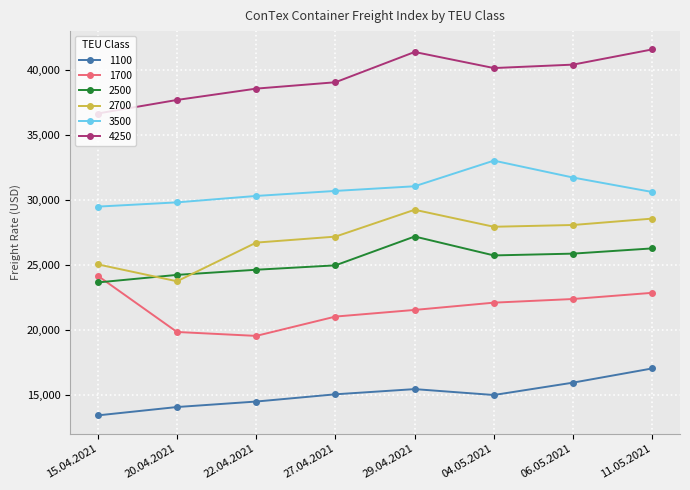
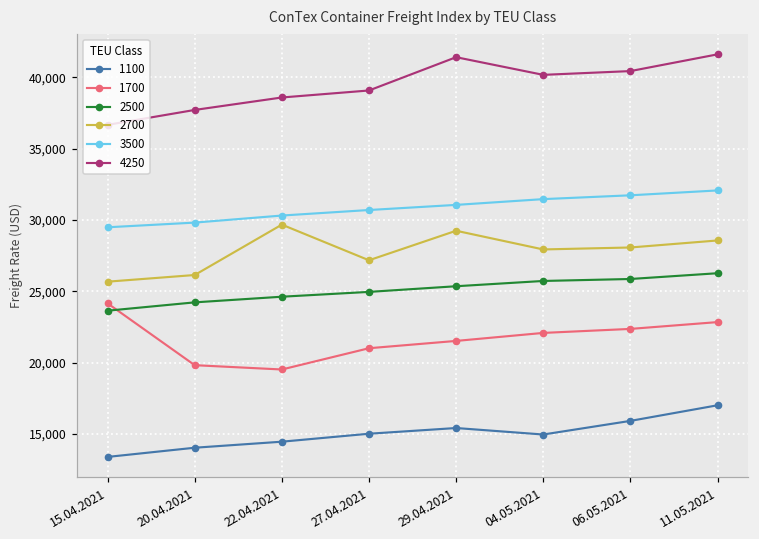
  {
    "1100": {
      "15.04.2021": "13,400",
      "20.04.2021": "14,000",
      "22.04.2021": "14,500",
      "27.04.2021": "15,000",
      "29.04.2021": "15,400",
      "04.05.2021": "15,000",
      "06.05.2021": "15,900",
      "11.05.2021": "17,000"
    },
    "1700": {
      "15.04.2021": "24,200",
      "20.04.2021": "19,800",
      "22.04.2021": "19,500",
      "27.04.2021": "21,000",
      "29.04.2021": "21,500",
      "04.05.2021": "22,100",
      "06.05.2021": "22,400",
      "11.05.2021": "22,900"
    },
    "2500": {
      "15.04.2021": "23,700",
      "20.04.2021": "24,200",
      "22.04.2021": "24,600",
      "27.04.2021": "25,000",
-     "29.04.2021": "27,200",
+     "29.04.2021": "25,400",
      "04.05.2021": "25,700",
      "06.05.2021": "25,900",
      "11.05.2021": "26,300"
    },
    "2700": {
-     "15.04.2021": "25,000",
-     "20.04.2021": "23,700",
-     "22.04.2021": "26,700",
+     "15.04.2021": "25,700",
+     "20.04.2021": "26,200",
+     "22.04.2021": "29,700",
      "27.04.2021": "27,200",
      "29.04.2021": "29,300",
      "04.05.2021": "27,900",
      "06.05.2021": "28,100",
      "11.05.2021": "28,600"
    },
    "3500": {
      "15.04.2021": "29,500",
      "20.04.2021": "29,800",
      "22.04.2021": "30,300",
      "27.04.2021": "30,700",
      "29.04.2021": "31,100",
-     "04.05.2021": "33,000",
+     "04.05.2021": "31,500",
      "06.05.2021": "31,700",
-     "11.05.2021": "30,600"
+     "11.05.2021": "32,100"
    },
    "4250": {
      "20.04.2021": "37,700",
      "22.04.2021": "38,600",
      "27.04.2021": "39,100",
      "29.04.2021": "41,400",
      "04.05.2021": "40,200",
      "06.05.2021": "40,400",
      "11.05.2021": "41,600"
    }
  }
